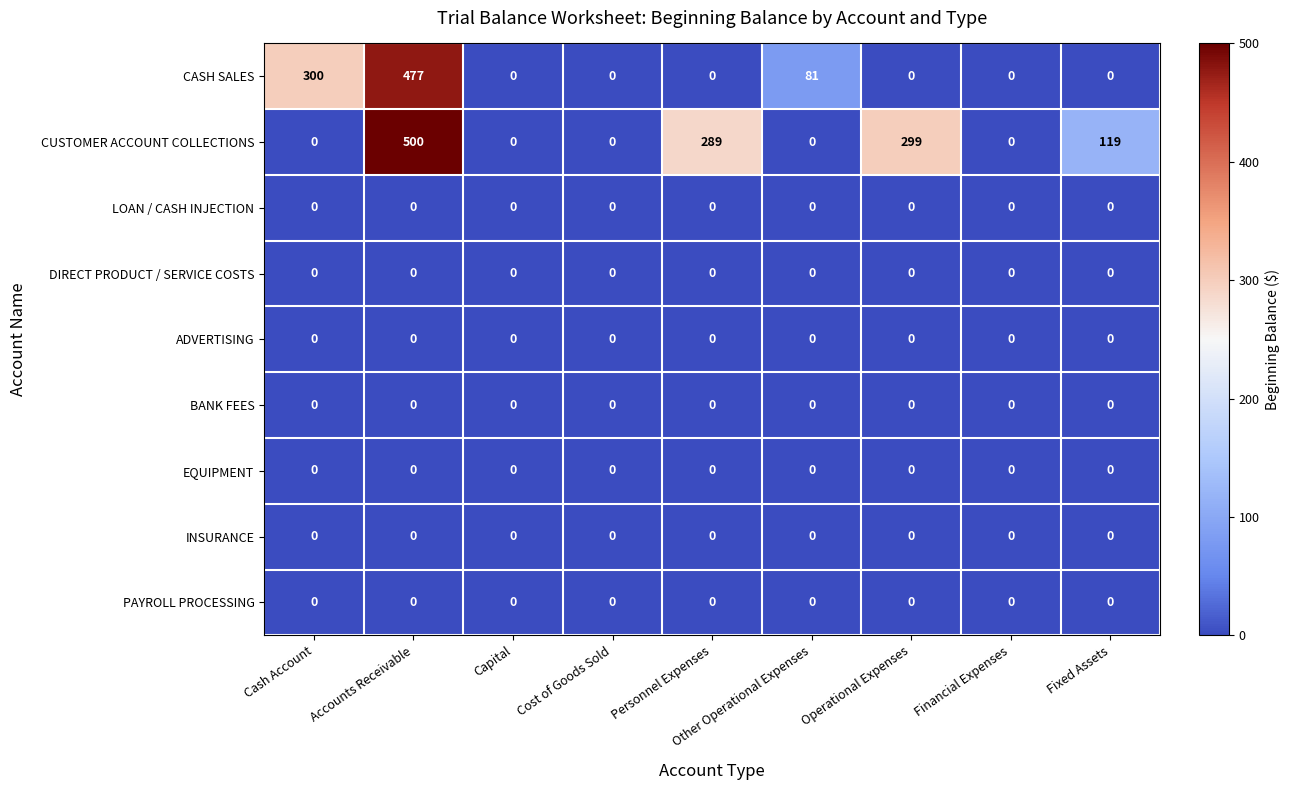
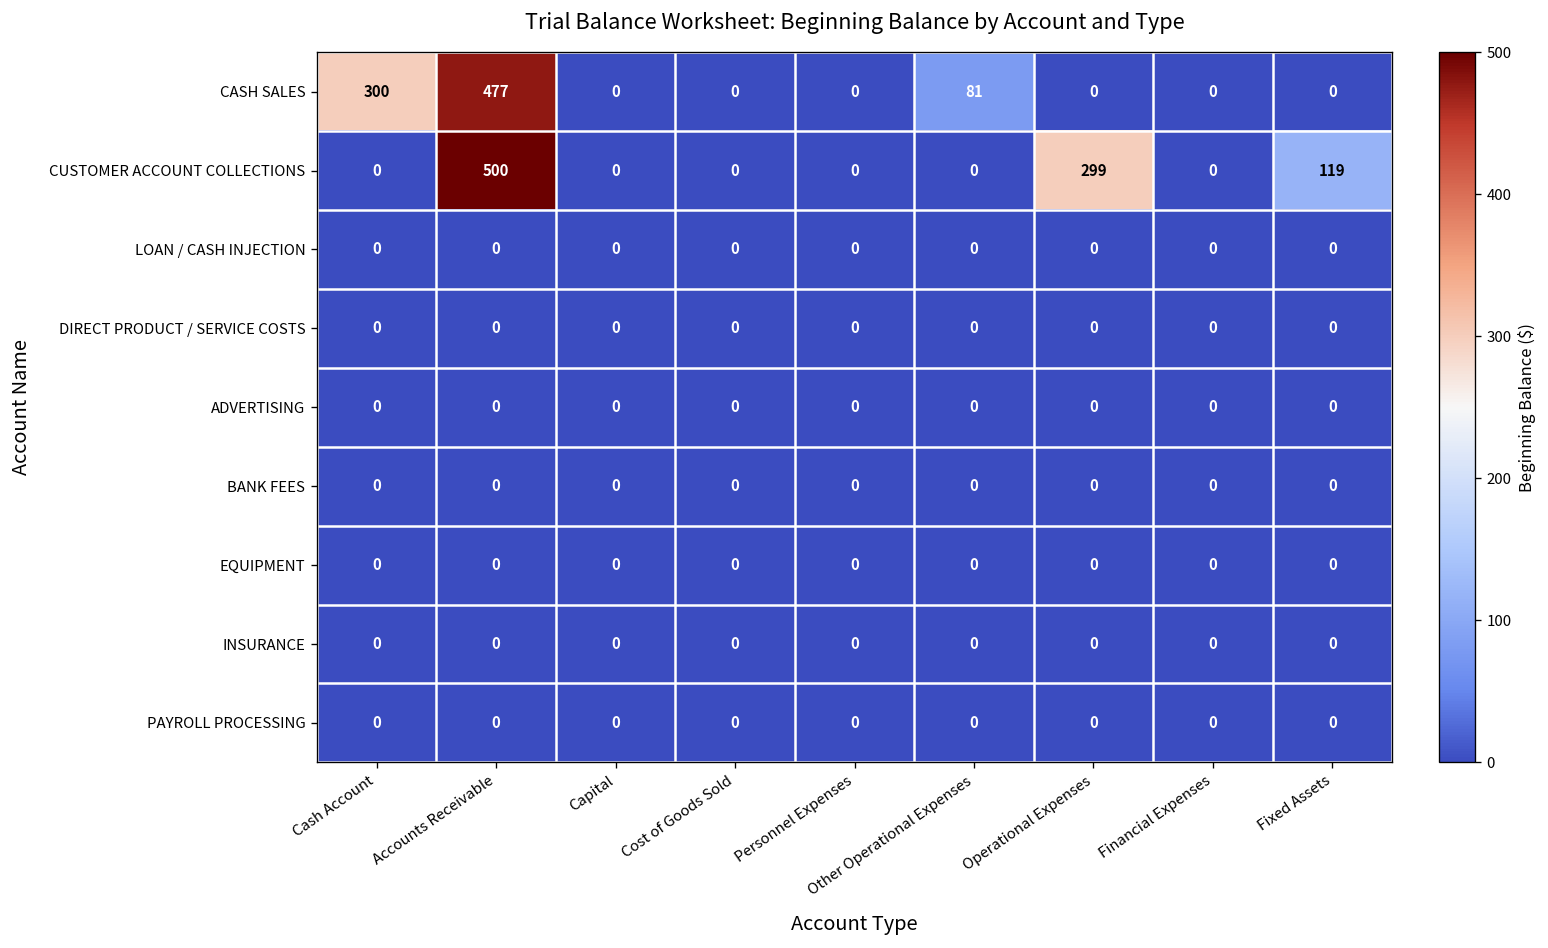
  {
    "CASH SALES": {
      "Cash Account": 300,
      "Accounts Receivable": 477,
      "Capital": 0,
      "Cost of Goods Sold": 0,
      "Personnel Expenses": 0,
      "Other Operational Expenses": 81,
      "Operational Expenses": 0,
      "Financial Expenses": 0,
      "Fixed Assets": 0
    },
    "CUSTOMER ACCOUNT COLLECTIONS": {
      "Cash Account": 0,
      "Accounts Receivable": 500,
      "Capital": 0,
      "Cost of Goods Sold": 0,
-     "Personnel Expenses": 289,
+     "Personnel Expenses": 0,
      "Other Operational Expenses": 0,
      "Operational Expenses": 299,
      "Financial Expenses": 0,
      "Fixed Assets": 119
    },
    "LOAN / CASH INJECTION": {
      "Cash Account": 0,
      "Accounts Receivable": 0,
      "Capital": 0,
      "Cost of Goods Sold": 0,
      "Personnel Expenses": 0,
      "Other Operational Expenses": 0,
      "Operational Expenses": 0,
      "Financial Expenses": 0,
      "Fixed Assets": 0
    },
    "DIRECT PRODUCT / SERVICE COSTS": {
      "Cash Account": 0,
      "Accounts Receivable": 0,
      "Capital": 0,
      "Cost of Goods Sold": 0,
      "Personnel Expenses": 0,
      "Other Operational Expenses": 0,
      "Operational Expenses": 0,
      "Financial Expenses": 0,
      "Fixed Assets": 0
    },
    "ADVERTISING": {
      "Cash Account": 0,
      "Accounts Receivable": 0,
      "Capital": 0,
      "Cost of Goods Sold": 0,
      "Personnel Expenses": 0,
      "Other Operational Expenses": 0,
      "Operational Expenses": 0,
      "Financial Expenses": 0,
      "Fixed Assets": 0
    },
    "BANK FEES": {
      "Cash Account": 0,
      "Accounts Receivable": 0,
      "Capital": 0,
      "Cost of Goods Sold": 0,
      "Personnel Expenses": 0,
      "Other Operational Expenses": 0,
      "Operational Expenses": 0,
      "Financial Expenses": 0,
      "Fixed Assets": 0
    },
    "EQUIPMENT": {
      "Cash Account": 0,
      "Accounts Receivable": 0,
      "Capital": 0,
      "Cost of Goods Sold": 0,
      "Personnel Expenses": 0,
      "Other Operational Expenses": 0,
      "Operational Expenses": 0,
      "Financial Expenses": 0,
      "Fixed Assets": 0
    },
    "INSURANCE": {
      "Cash Account": 0,
      "Accounts Receivable": 0,
      "Capital": 0,
      "Cost of Goods Sold": 0,
      "Personnel Expenses": 0,
      "Other Operational Expenses": 0,
      "Operational Expenses": 0,
      "Financial Expenses": 0,
      "Fixed Assets": 0
    },
    "PAYROLL PROCESSING": {
      "Cash Account": 0,
      "Accounts Receivable": 0,
      "Capital": 0,
      "Cost of Goods Sold": 0,
      "Personnel Expenses": 0,
      "Other Operational Expenses": 0,
      "Operational Expenses": 0,
      "Financial Expenses": 0,
      "Fixed Assets": 0
    }
  }
